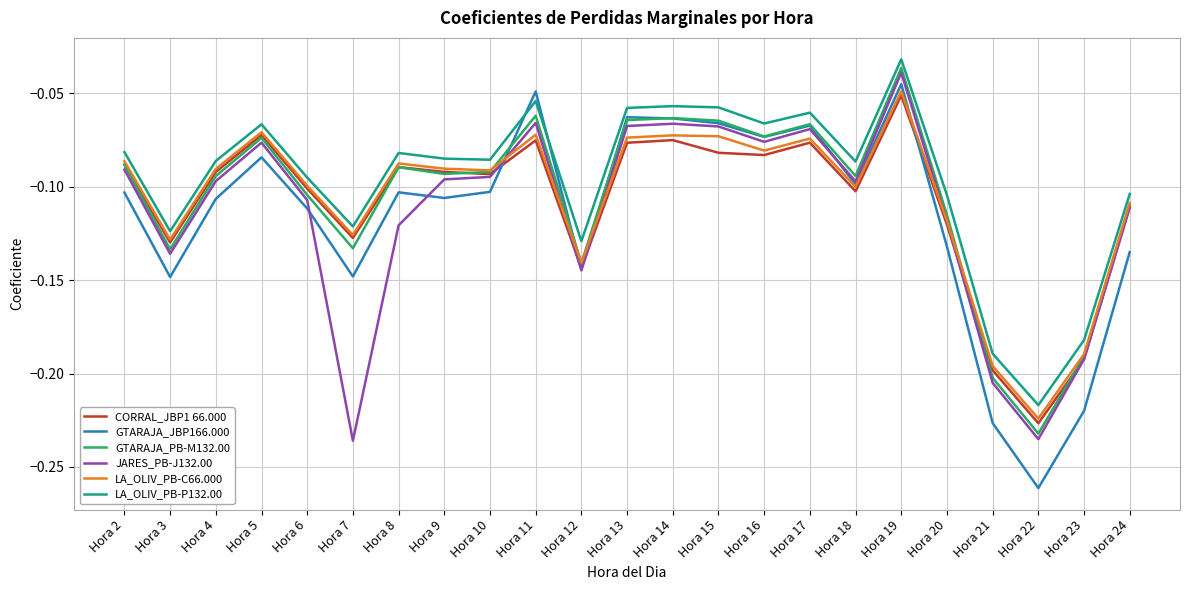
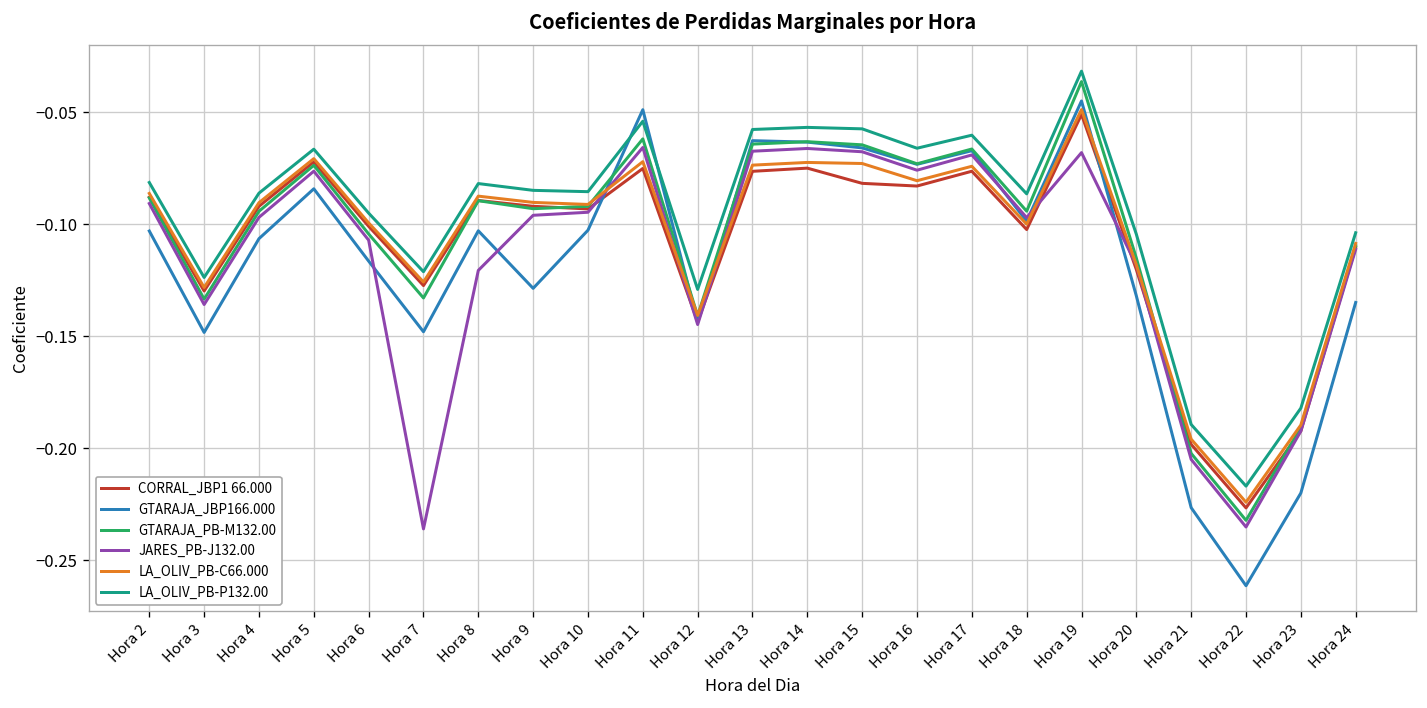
  {
    "CORRAL_JBP1 66.000": {
      "Hora 3": -0.130,
      "Hora 4": -0.092,
      "Hora 5": -0.072,
      "Hora 6": -0.101,
      "Hora 7": -0.127,
      "Hora 11": -0.075,
      "Hora 13": -0.076,
      "Hora 14": -0.075,
      "Hora 15": -0.082,
      "Hora 16": -0.083,
      "Hora 17": -0.076,
      "Hora 18": -0.102,
      "Hora 19": -0.051,
      "Hora 20": -0.120,
      "Hora 21": -0.198,
      "Hora 22": -0.227
    },
    "GTARAJA_JBP166.000": {
      "Hora 2": -0.103,
      "Hora 3": -0.148,
      "Hora 4": -0.106,
      "Hora 5": -0.084,
-     "Hora 6": -0.112,
+     "Hora 6": -0.116,
      "Hora 7": -0.148,
      "Hora 8": -0.103,
-     "Hora 9": -0.106,
+     "Hora 9": -0.129,
      "Hora 10": -0.103,
      "Hora 11": -0.049,
      "Hora 13": -0.063,
      "Hora 19": -0.045,
      "Hora 20": -0.132,
      "Hora 21": -0.227,
      "Hora 22": -0.261,
      "Hora 23": -0.220,
      "Hora 24": -0.135
    },
    "JARES_PB-J132.00": {
      "Hora 2": -0.091,
      "Hora 3": -0.136,
      "Hora 4": -0.097,
      "Hora 5": -0.076,
      "Hora 6": -0.107,
      "Hora 7": -0.236,
      "Hora 8": -0.121,
      "Hora 9": -0.096,
      "Hora 10": -0.095,
      "Hora 11": -0.066,
      "Hora 13": -0.067,
      "Hora 14": -0.066,
      "Hora 15": -0.068,
      "Hora 16": -0.076,
      "Hora 17": -0.069,
      "Hora 18": -0.097,
-     "Hora 19": -0.039,
+     "Hora 19": -0.068,
      "Hora 21": -0.205,
      "Hora 22": -0.235
    },
    "LA_OLIV_PB-C66.000": {
      "Hora 2": -0.086,
      "Hora 3": -0.128,
      "Hora 4": -0.090,
      "Hora 5": -0.071,
      "Hora 6": -0.099,
      "Hora 7": -0.126,
      "Hora 8": -0.087,
      "Hora 9": -0.090,
      "Hora 11": -0.072,
      "Hora 13": -0.074,
      "Hora 14": -0.072,
      "Hora 15": -0.073,
      "Hora 16": -0.081,
      "Hora 17": -0.074,
      "Hora 19": -0.049,
      "Hora 21": -0.196,
      "Hora 22": -0.224
    }
  }
